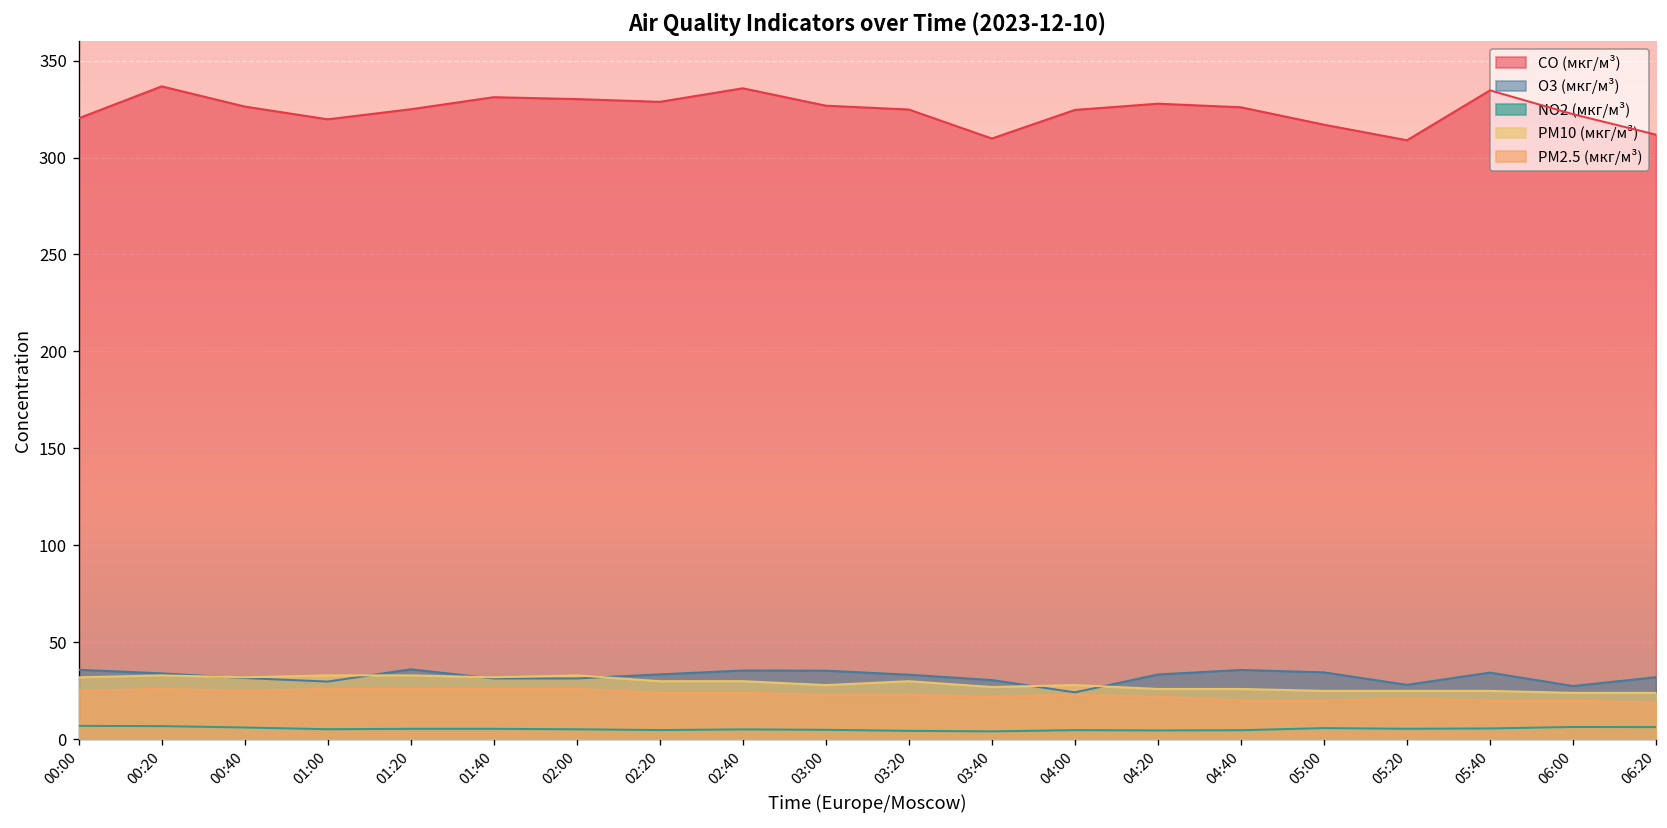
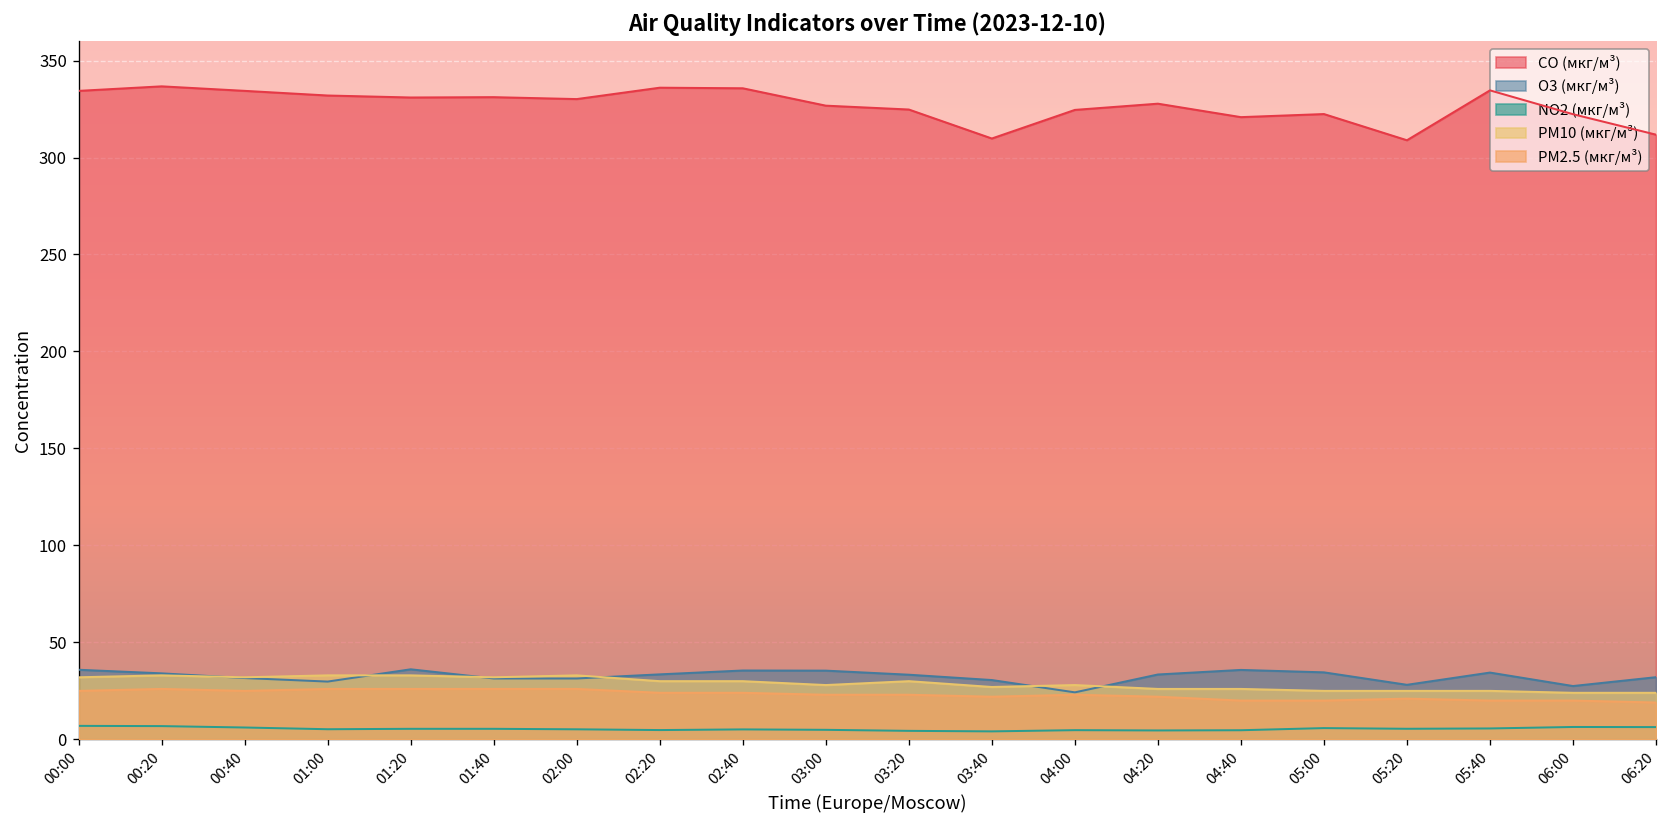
  {
    "CO (мкг/м³)": {
-     "00:00": 320,
+     "00:00": 334,
      "00:20": 337,
-     "00:40": 326,
-     "01:00": 320,
-     "01:20": 325,
+     "00:40": 334,
+     "01:00": 332,
+     "01:20": 331,
      "01:40": 331,
      "02:00": 330,
-     "02:20": 329,
+     "02:20": 336,
      "02:40": 336,
      "03:00": 327,
      "03:20": 325,
      "03:40": 310,
      "04:00": 325,
      "04:20": 328,
-     "04:40": 326,
-     "05:00": 317,
+     "04:40": 321,
+     "05:00": 322,
      "05:20": 309,
      "05:40": 335,
      "06:20": 312
    }
  }
